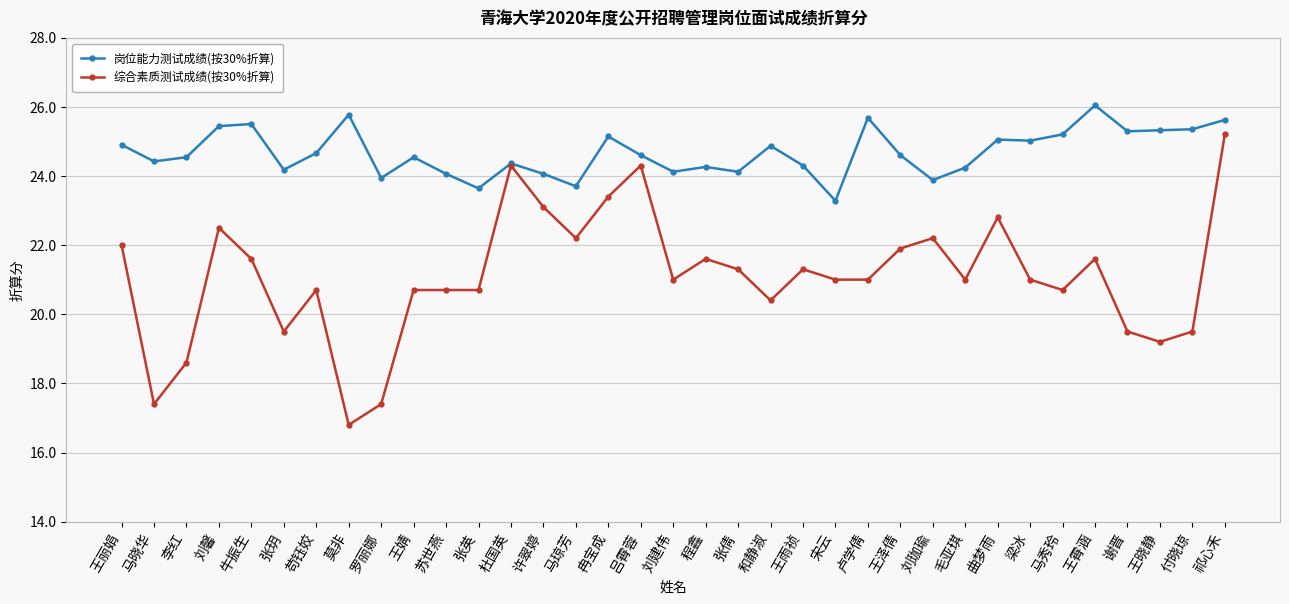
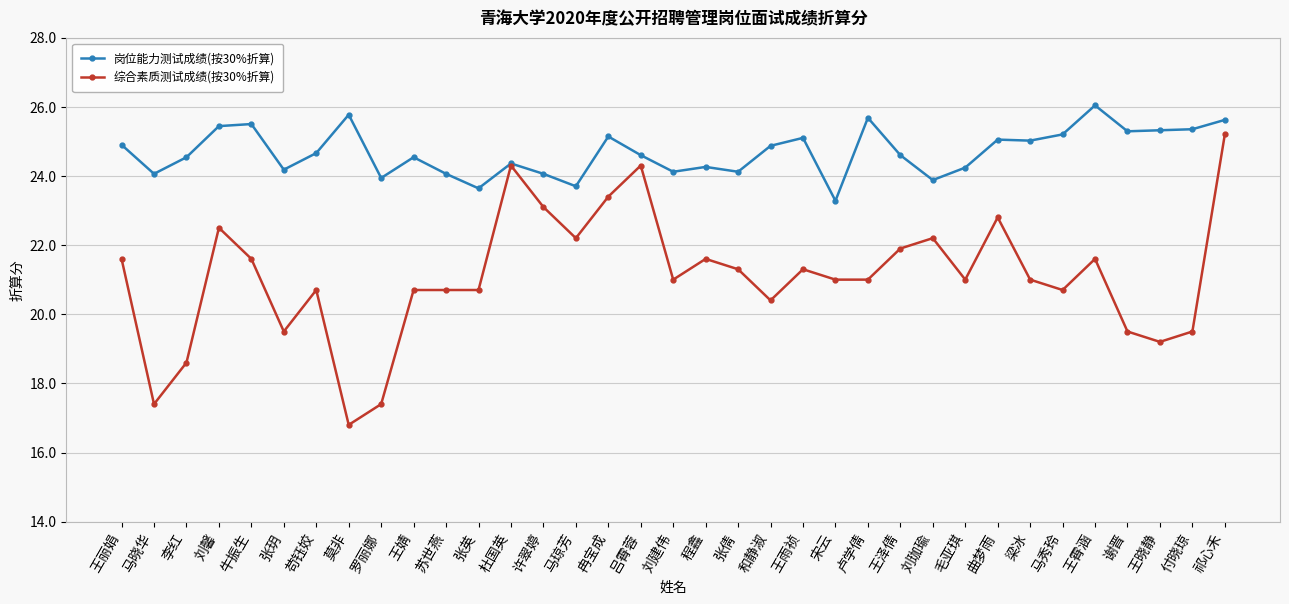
  {
    "岗位能力测试成绩(按30%折算)": {
      "王丽娟": 24.9,
-     "马晓华": 24.4,
+     "马晓华": 24.1,
      "李红": 24.5,
      "刘馨": 25.4,
      "牛振生": 25.5,
      "张玥": 24.2,
      "苟钰姣": 24.7,
      "莫非": 25.8,
      "罗丽娜": 23.9,
      "王婧": 24.5,
      "苏世燕": 24.1,
      "张英": 23.6,
      "许翠婷": 24.1,
      "马琼芳": 23.7,
      "冉宝成": 25.1,
      "吕霄蓉": 24.6,
      "刘建伟": 24.1,
      "程鑫": 24.3,
      "张倩": 24.1,
      "和静淑": 24.9,
-     "王雨祯": 24.3,
+     "王雨祯": 25.1,
      "宋云": 23.3,
      "卢学倩": 25.7,
      "王泽倩": 24.6,
      "刘珈瑜": 23.9,
      "毛亚琪": 24.2,
      "曲梦雨": 25.1,
      "梁冰": 25.0,
      "马秀玲": 25.2,
      "王霄涵": 26.0,
      "谢晋": 25.3,
      "王晓静": 25.3,
      "付晓琼": 25.4,
      "祁心禾": 25.6
    },
    "综合素质测试成绩(按30%折算)": {
-     "王丽娟": 22.0,
+     "王丽娟": 21.6,
      "马晓华": 17.4,
      "李红": 18.6,
      "刘馨": 22.5,
      "牛振生": 21.6,
      "张玥": 19.5,
      "苟钰姣": 20.7,
      "莫非": 16.8,
      "罗丽娜": 17.4,
      "王婧": 20.7,
      "苏世燕": 20.7,
      "张英": 20.7,
      "许翠婷": 23.1,
      "马琼芳": 22.2,
      "冉宝成": 23.4,
      "吕霄蓉": 24.3,
      "刘建伟": 21.0,
      "程鑫": 21.6,
      "张倩": 21.3,
      "和静淑": 20.4,
      "王雨祯": 21.3,
      "宋云": 21.0,
      "卢学倩": 21.0,
      "王泽倩": 21.9,
      "刘珈瑜": 22.2,
      "毛亚琪": 21.0,
      "曲梦雨": 22.8,
      "梁冰": 21.0,
      "马秀玲": 20.7,
      "王霄涵": 21.6,
      "谢晋": 19.5,
      "王晓静": 19.2,
      "付晓琼": 19.5,
      "祁心禾": 25.2
    }
  }
